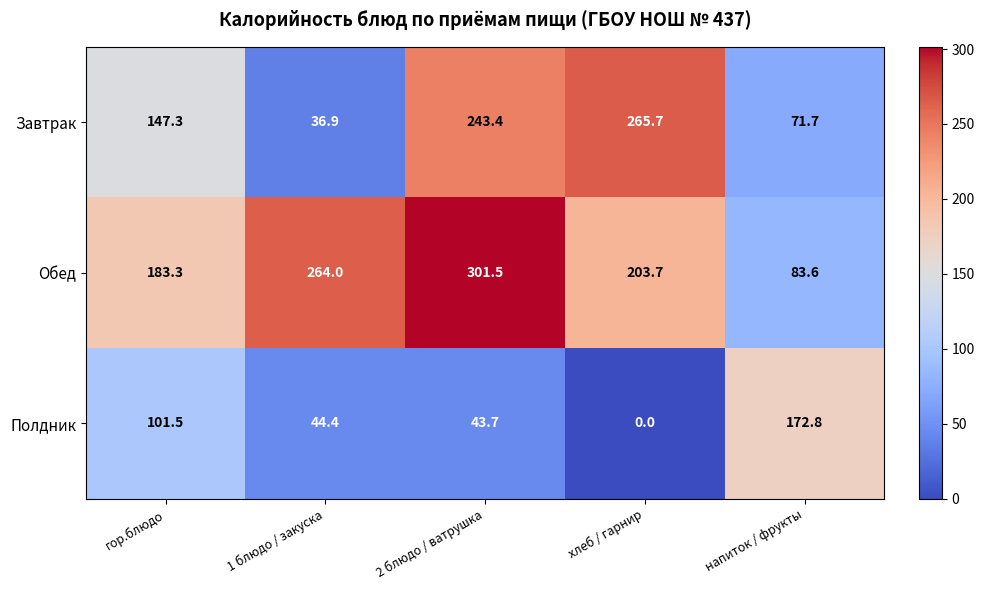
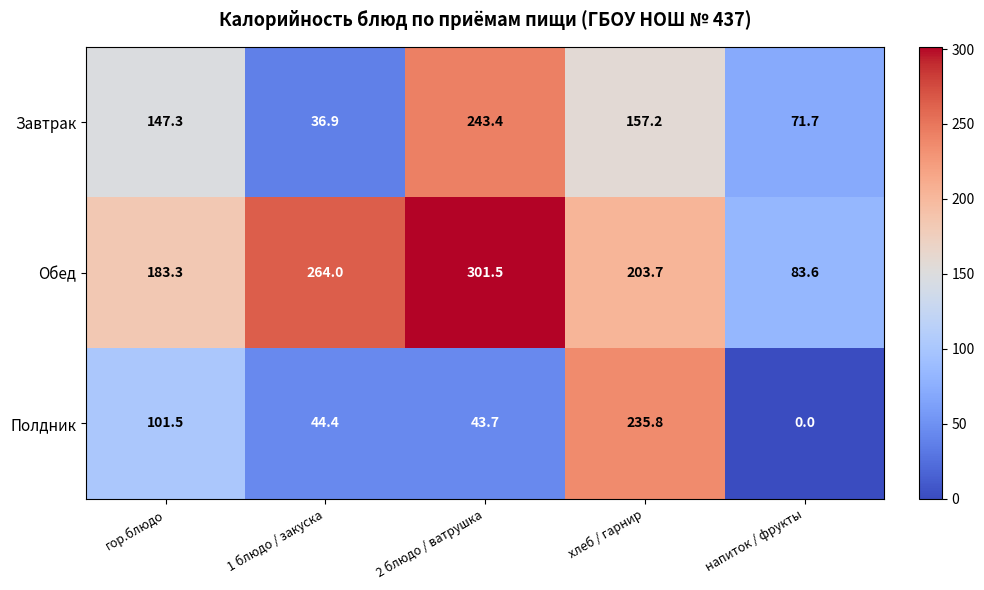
  {
    "Завтрак": {
      "гор.блюдо": 147.3,
      "1 блюдо / закуска": 36.9,
      "2 блюдо / ватрушка": 243.4,
-     "хлеб / гарнир": 265.7,
+     "хлеб / гарнир": 157.2,
      "напиток / фрукты": 71.7
    },
    "Обед": {
      "гор.блюдо": 183.3,
      "1 блюдо / закуска": 264.0,
      "2 блюдо / ватрушка": 301.5,
      "хлеб / гарнир": 203.7,
      "напиток / фрукты": 83.6
    },
    "Полдник": {
      "гор.блюдо": 101.5,
      "1 блюдо / закуска": 44.4,
      "2 блюдо / ватрушка": 43.7,
-     "хлеб / гарнир": 0.0,
-     "напиток / фрукты": 172.8
+     "хлеб / гарнир": 235.8,
+     "напиток / фрукты": 0.0
    }
  }
